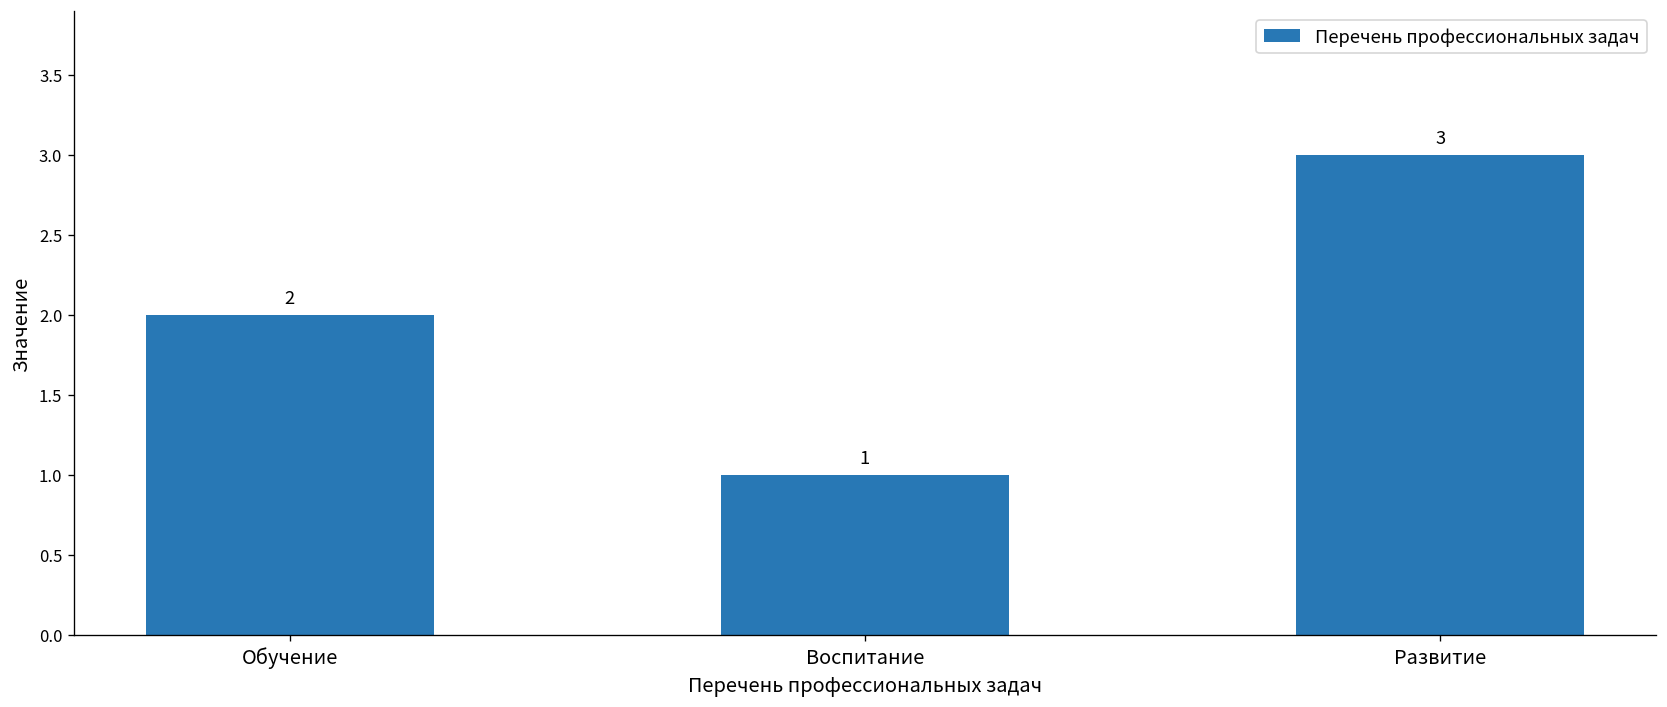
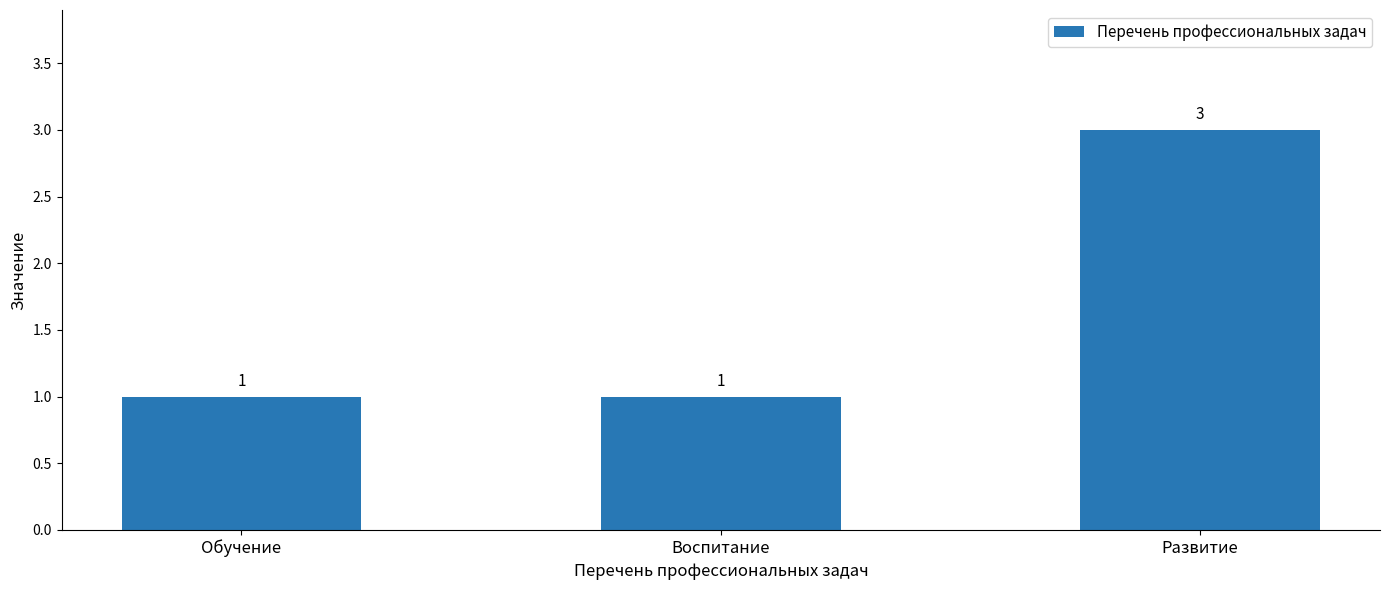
  {
-   "Обучение": 2,
+   "Обучение": 1,
    "Воспитание": 1,
    "Развитие": 3
  }
